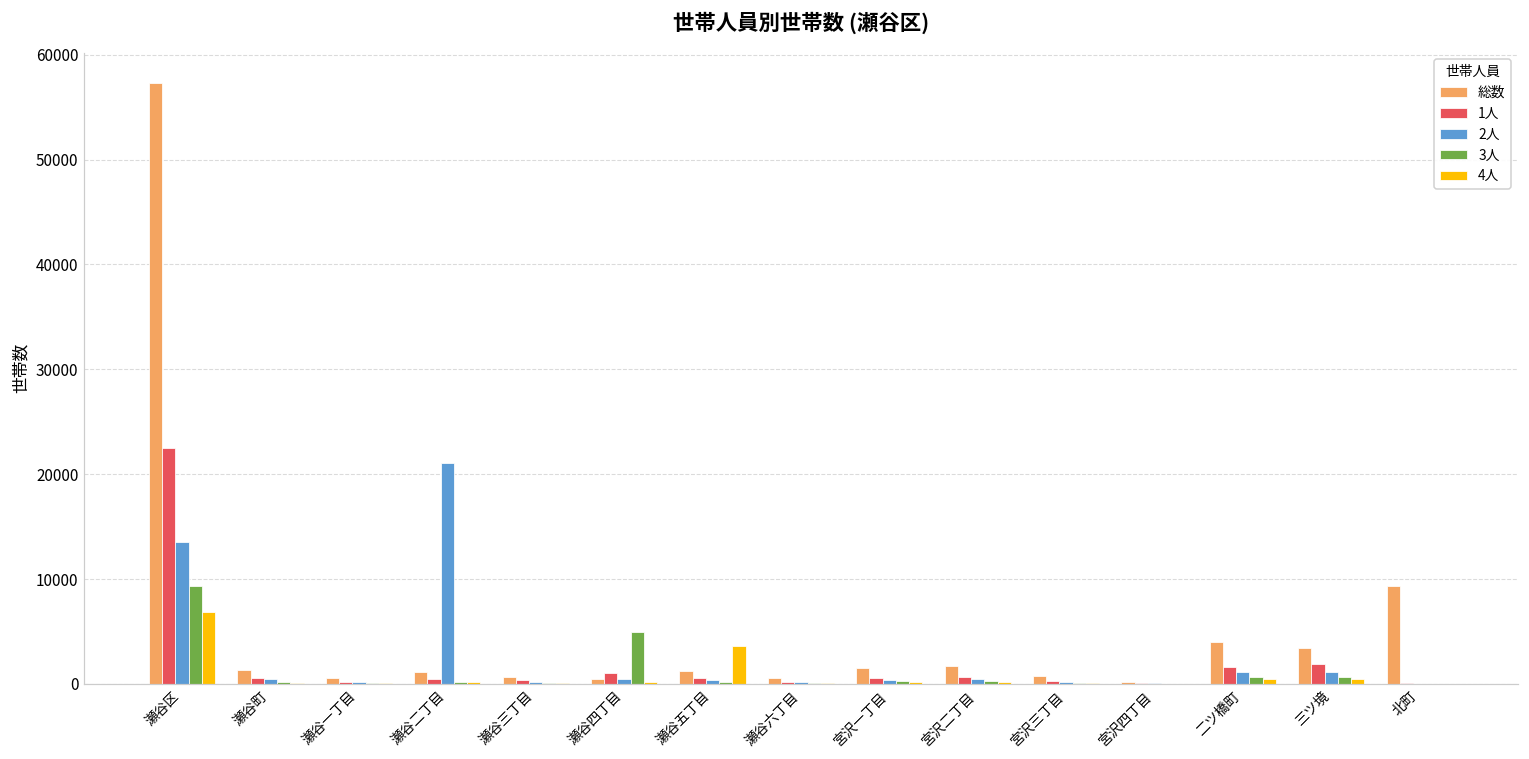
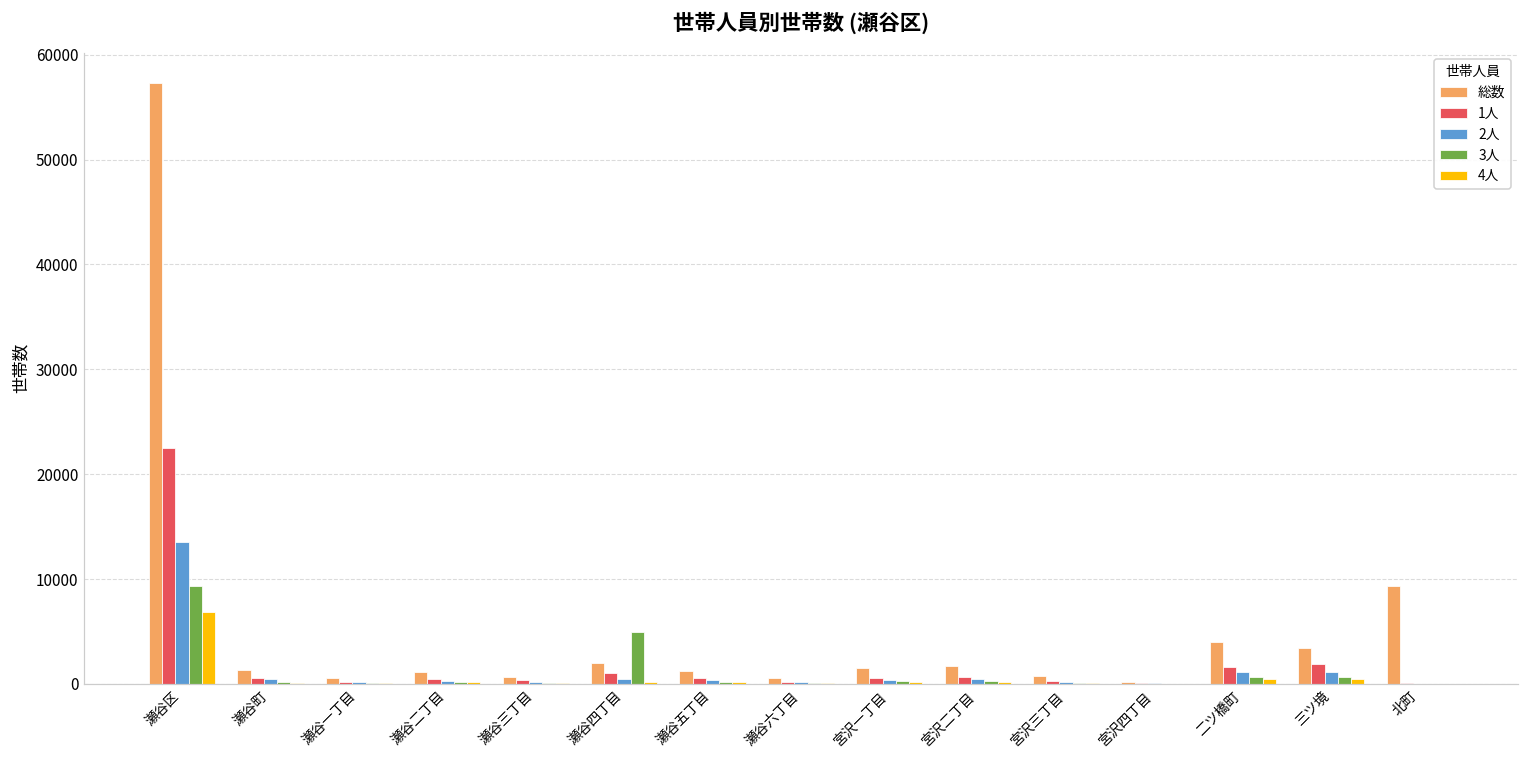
  {
    "総数": {
      "瀬谷区": 57000,
      "瀬谷町": 1000,
      "瀬谷一丁目": 1000,
      "瀬谷二丁目": 1000,
      "瀬谷三丁目": 1000,
-     "瀬谷四丁目": 0,
+     "瀬谷四丁目": 2000,
      "瀬谷五丁目": 1000,
      "瀬谷六丁目": 1000,
      "宮沢一丁目": 2000,
      "宮沢二丁目": 2000,
      "宮沢三丁目": 1000,
      "二ツ橋町": 4000,
      "三ツ境": 3000,
      "北町": 9000
    },
    "1人": {
      "瀬谷区": 22000,
      "瀬谷町": 1000,
      "瀬谷二丁目": 0,
      "瀬谷三丁目": 0,
      "瀬谷四丁目": 1000,
      "瀬谷五丁目": 1000,
      "宮沢一丁目": 1000,
      "宮沢二丁目": 1000,
      "宮沢三丁目": 0,
      "二ツ橋町": 2000,
      "三ツ境": 2000
    },
    "2人": {
      "瀬谷区": 14000,
      "瀬谷町": 1000,
-     "瀬谷二丁目": 21000,
+     "瀬谷二丁目": 0,
      "瀬谷四丁目": 0,
      "瀬谷五丁目": 0,
      "宮沢一丁目": 0,
      "宮沢二丁目": 0,
      "二ツ橋町": 1000,
      "三ツ境": 1000
    },
    "3人": {
      "瀬谷区": 9000,
      "瀬谷四丁目": 5000,
      "宮沢一丁目": 0,
      "宮沢二丁目": 0,
      "二ツ橋町": 1000,
      "三ツ境": 1000
    },
    "4人": {
      "瀬谷区": 7000,
-     "瀬谷五丁目": 4000,
+     "瀬谷五丁目": 0,
      "二ツ橋町": 0,
      "三ツ境": 0
    }
  }
